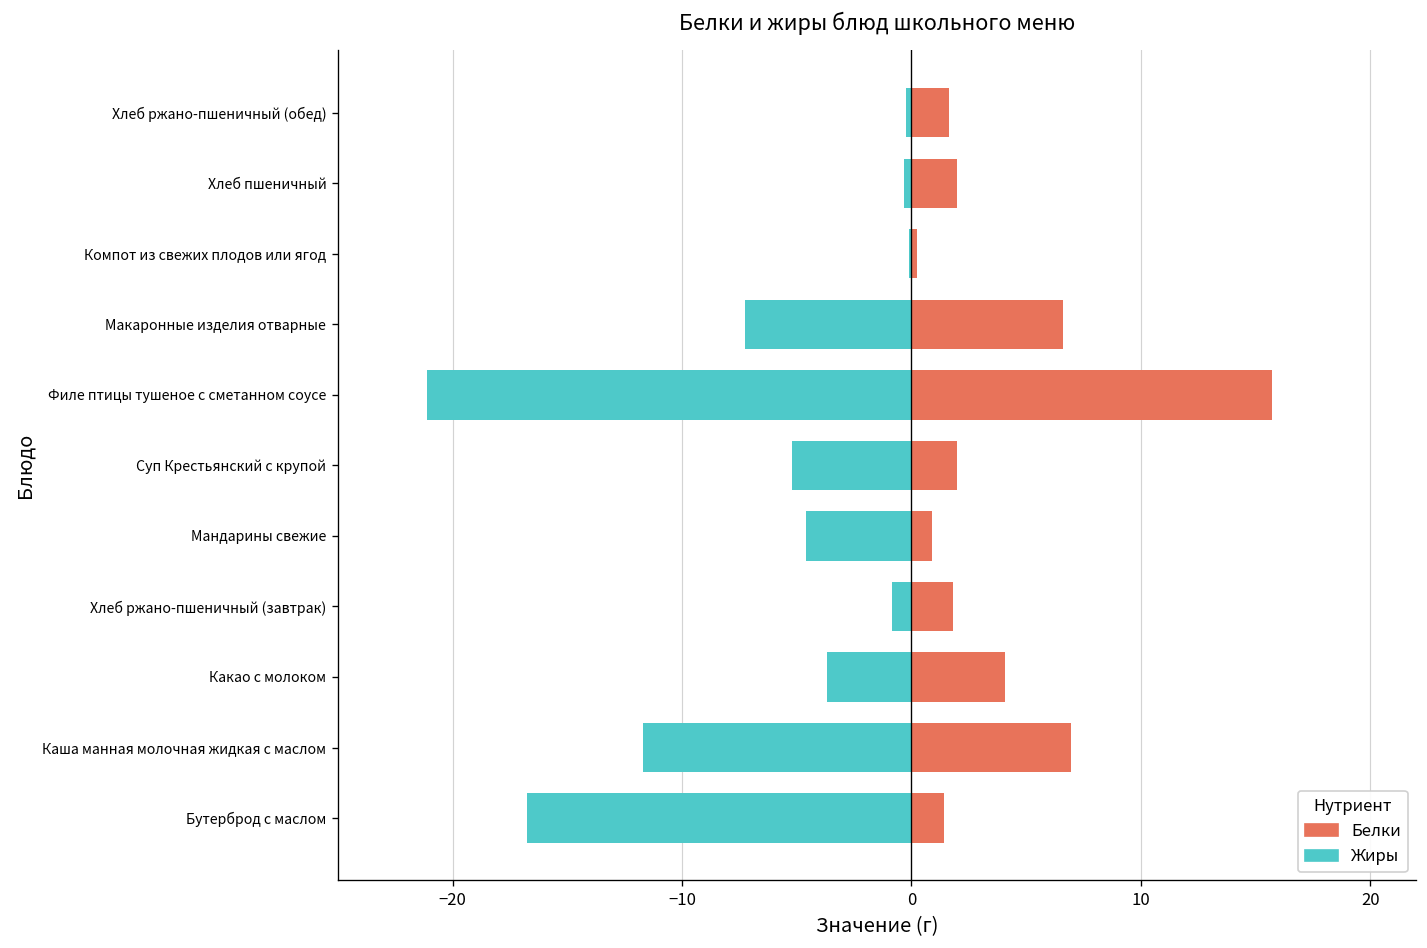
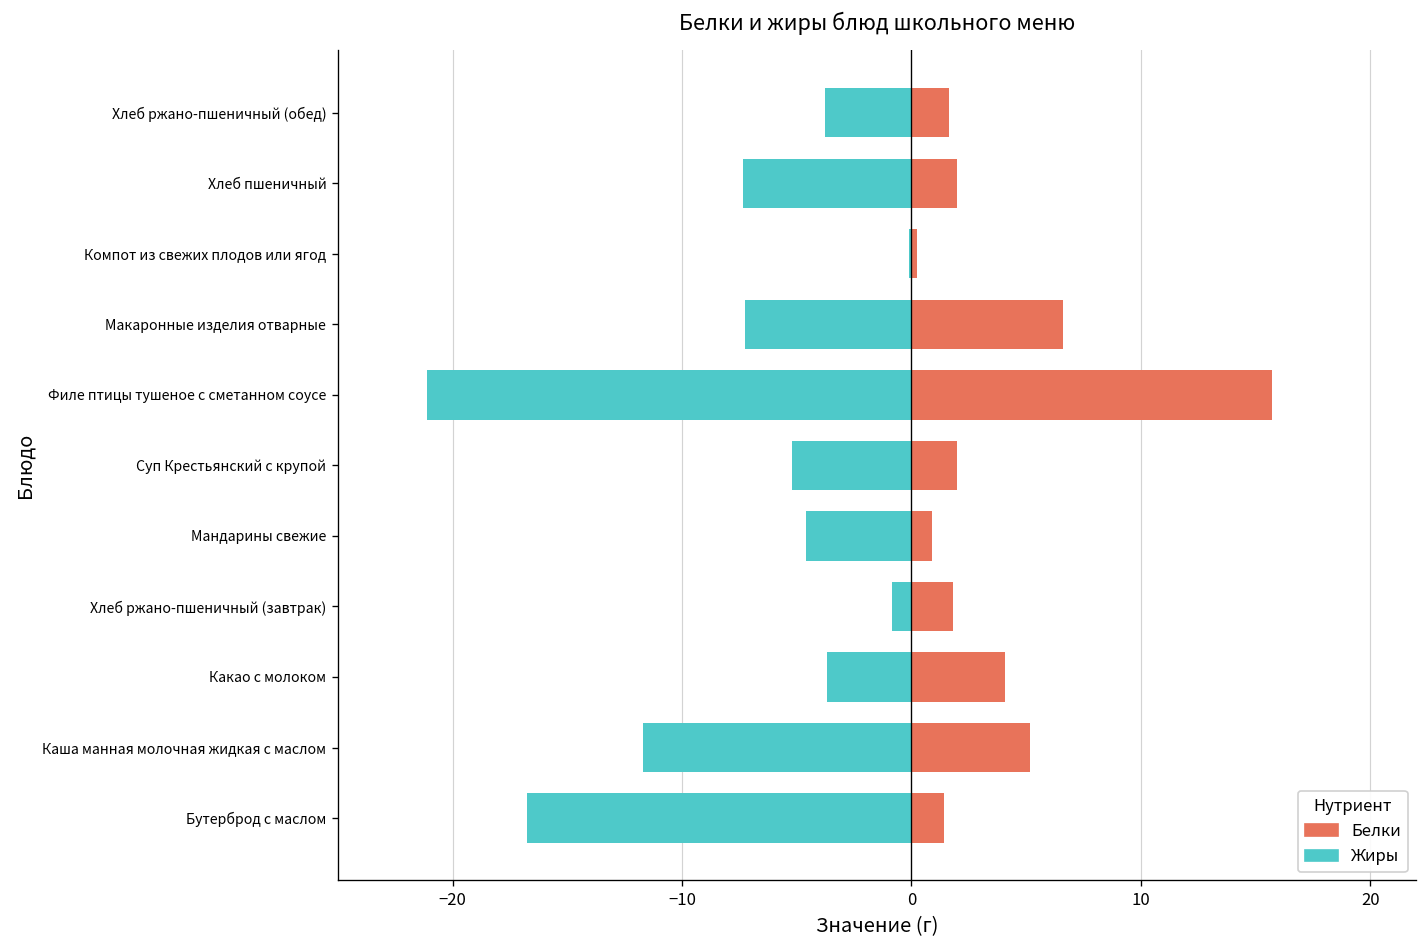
  {
    "Белки": {
      "Хлеб ржано-пшеничный (обед)": 1.7,
      "Хлеб пшеничный": 2.0,
      "Компот из свежих плодов или ягод": 0.3,
      "Макаронные изделия отварные": 6.6,
      "Филе птицы тушеное с сметанном соусе": 15.7,
      "Суп Крестьянский с крупой": 2.0,
      "Мандарины свежие": 0.9,
      "Хлеб ржано-пшеничный (завтрак)": 1.8,
      "Какао с молоком": 4.1,
-     "Каша манная молочная жидкая с маслом": 6.9,
+     "Каша манная молочная жидкая с маслом": 5.2,
      "Бутерброд с маслом": 1.4
    },
    "Жиры": {
-     "Хлеб ржано-пшеничный (обед)": -0.3,
-     "Хлеб пшеничный": -0.3,
+     "Хлеб ржано-пшеничный (обед)": -3.8,
+     "Хлеб пшеничный": -7.4,
      "Макаронные изделия отварные": -7.3,
      "Филе птицы тушеное с сметанном соусе": -21.1,
      "Суп Крестьянский с крупой": -5.2,
      "Мандарины свежие": -4.6,
      "Хлеб ржано-пшеничный (завтрак)": -0.8,
      "Какао с молоком": -3.7,
      "Каша манная молочная жидкая с маслом": -11.7,
      "Бутерброд с маслом": -16.8
    }
  }
